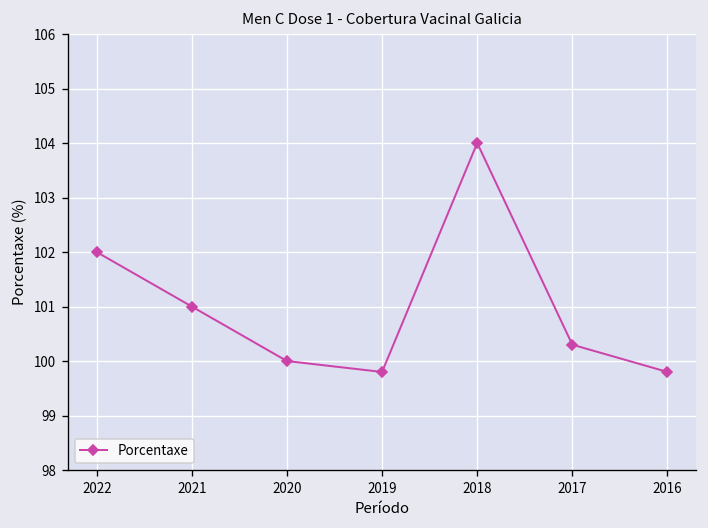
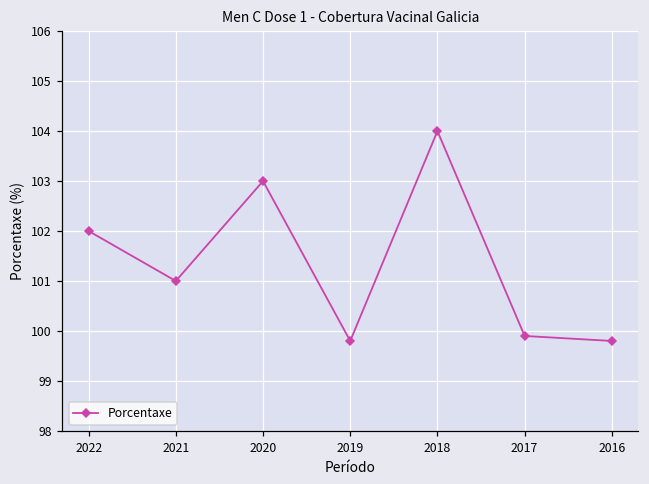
  {
    "2022": 102.0,
    "2021": 101.0,
-   "2020": 100,
+   "2020": 103,
    "2019": 99.8,
    "2018": 104.0,
-   "2017": 100.3,
+   "2017": 99.9,
    "2016": 99.8
  }
